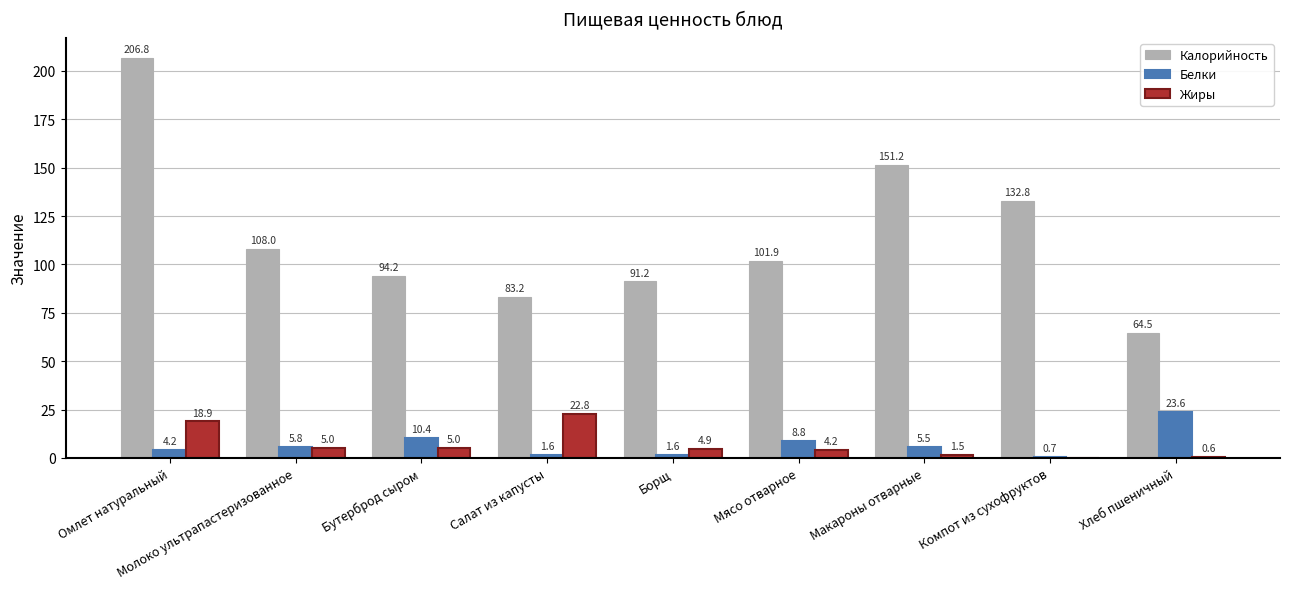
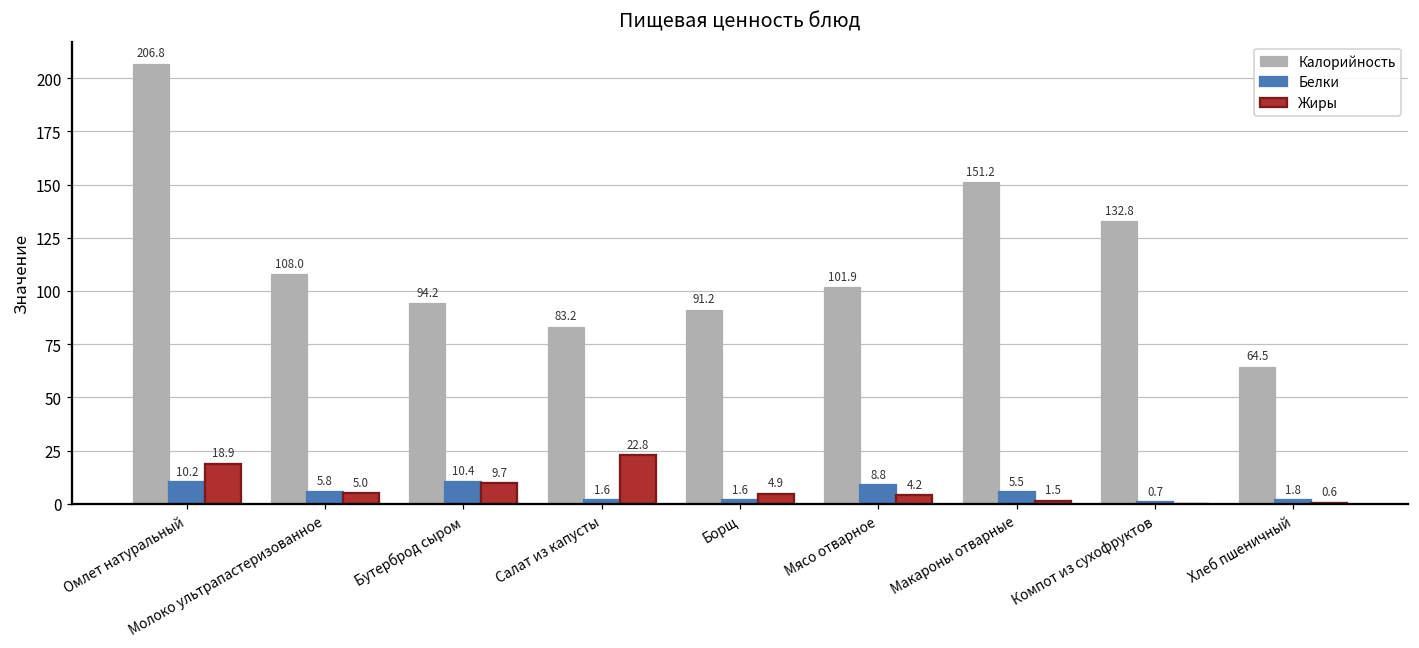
  {
    "Калорийность": {
      "Омлет натуральный": 206.8,
      "Молоко ультрапастеризованное": 108.0,
      "Бутерброд сыром": 94.2,
      "Салат из капусты": 83.2,
      "Борщ": 91.2,
      "Мясо отварное": 101.9,
      "Макароны отварные": 151.2,
      "Компот из сухофруктов": 132.8,
      "Хлеб пшеничный": 64.5
    },
    "Белки": {
-     "Омлет натуральный": 4.2,
+     "Омлет натуральный": 10.2,
      "Молоко ультрапастеризованное": 5.8,
      "Бутерброд сыром": 10.4,
      "Салат из капусты": 1.6,
      "Борщ": 1.6,
      "Мясо отварное": 8.8,
      "Макароны отварные": 5.5,
      "Компот из сухофруктов": 0.7,
-     "Хлеб пшеничный": 23.6
+     "Хлеб пшеничный": 1.8
    },
    "Жиры": {
      "Омлет натуральный": 18.9,
      "Молоко ультрапастеризованное": 5.0,
-     "Бутерброд сыром": 5.0,
+     "Бутерброд сыром": 9.7,
      "Салат из капусты": 22.8,
      "Борщ": 4.9,
      "Мясо отварное": 4.2,
      "Макароны отварные": 1.5,
      "Хлеб пшеничный": 0.6
    }
  }
